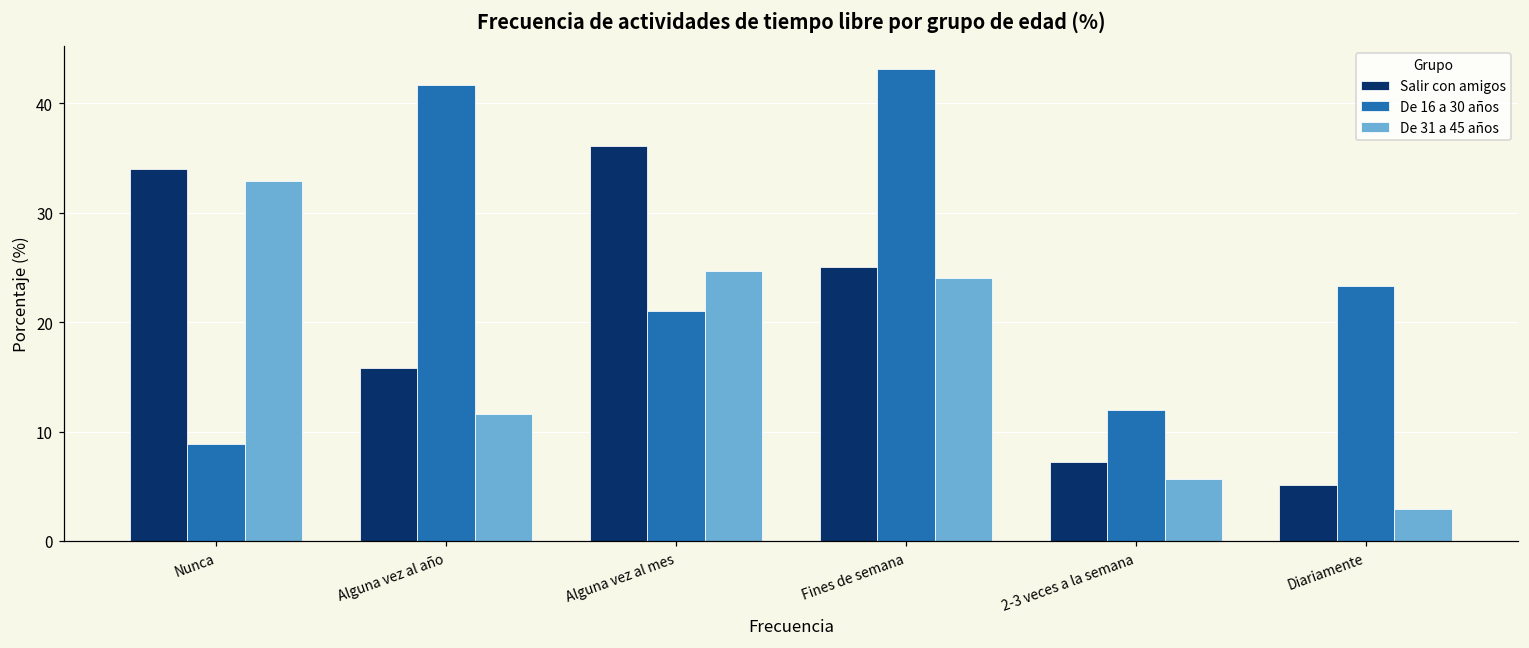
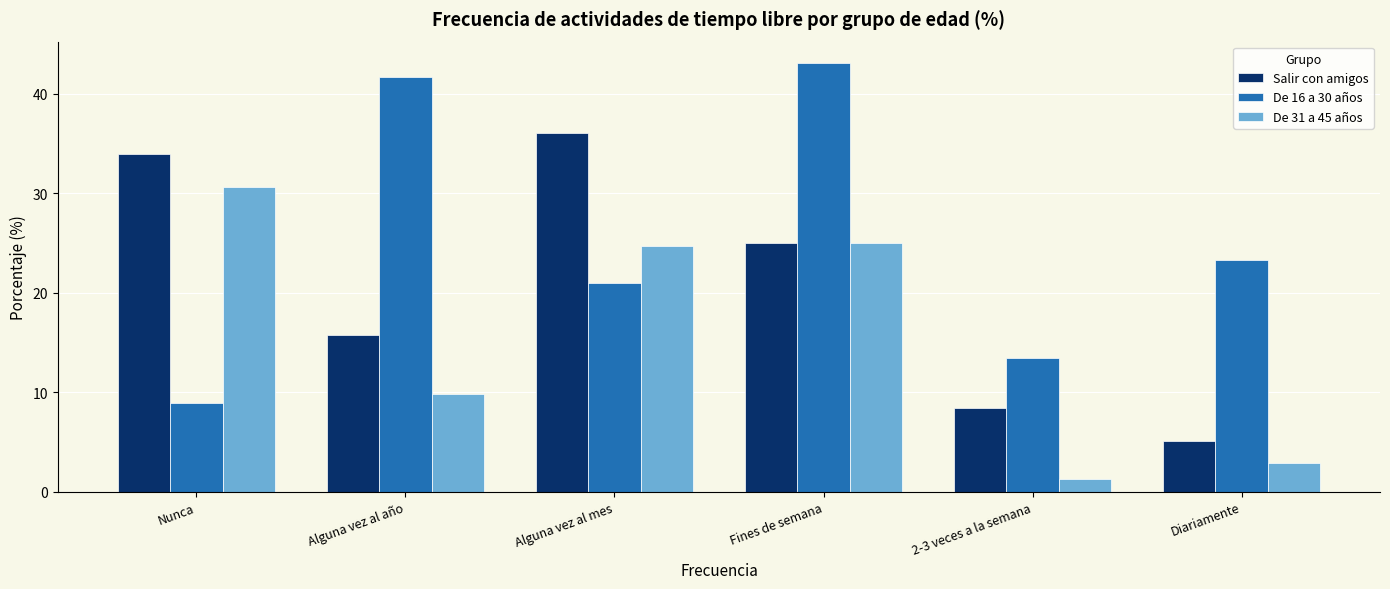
  {
    "Salir con amigos": {
      "Nunca": 34,
      "Alguna vez al año": 16,
      "Alguna vez al mes": 36,
      "Fines de semana": 25,
-     "2-3 veces a la semana": 7,
+     "2-3 veces a la semana": 8,
      "Diariamente": 5
    },
    "De 16 a 30 años": {
      "Nunca": 9,
      "Alguna vez al año": 42,
      "Alguna vez al mes": 21,
      "Fines de semana": 43,
-     "2-3 veces a la semana": 12,
+     "2-3 veces a la semana": 13,
      "Diariamente": 23
    },
    "De 31 a 45 años": {
-     "Nunca": 33,
-     "Alguna vez al año": 12,
+     "Nunca": 31,
+     "Alguna vez al año": 10,
      "Alguna vez al mes": 25,
-     "Fines de semana": 24,
-     "2-3 veces a la semana": 6,
+     "Fines de semana": 25,
+     "2-3 veces a la semana": 1,
      "Diariamente": 3
    }
  }
